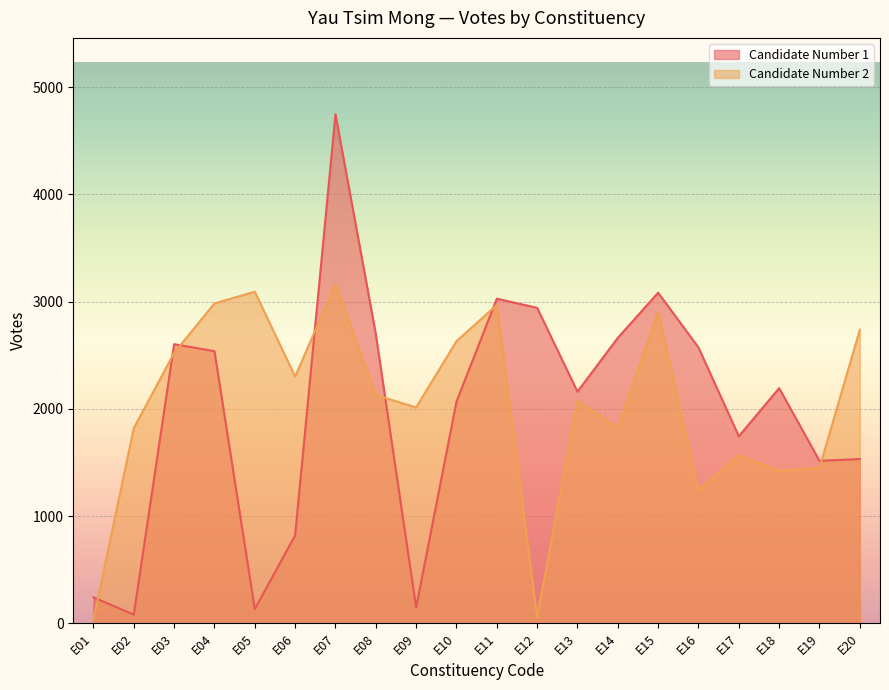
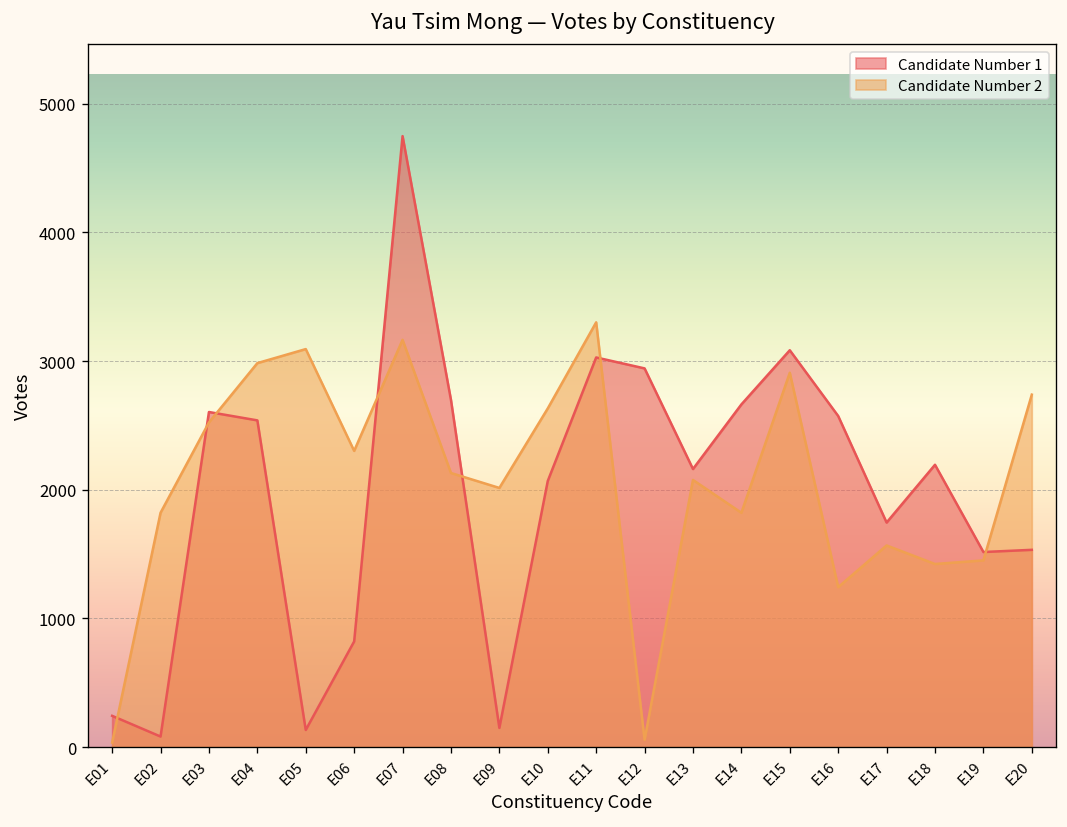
  {
    "Candidate Number 1": {
      "E01": 240,
      "E02": 80,
      "E03": 2600,
      "E04": 2540,
      "E05": 130,
      "E06": 820,
      "E07": 4750,
      "E08": 2700,
      "E09": 150,
      "E10": 2070,
      "E11": 3030,
      "E12": 2940,
      "E13": 2160,
      "E14": 2660,
      "E15": 3080,
      "E16": 2570,
      "E17": 1750,
      "E18": 2190,
      "E19": 1520,
      "E20": 1530
    },
    "Candidate Number 2": {
      "E01": 40,
      "E02": 1820,
      "E03": 2520,
      "E04": 2980,
      "E05": 3090,
      "E06": 2300,
      "E07": 3170,
      "E08": 2130,
      "E09": 2010,
      "E10": 2630,
-     "E11": 2970,
+     "E11": 3300,
      "E12": 60,
      "E13": 2080,
      "E14": 1820,
      "E15": 2910,
      "E16": 1240,
      "E17": 1570,
      "E18": 1420,
      "E19": 1450,
      "E20": 2740
    }
  }
